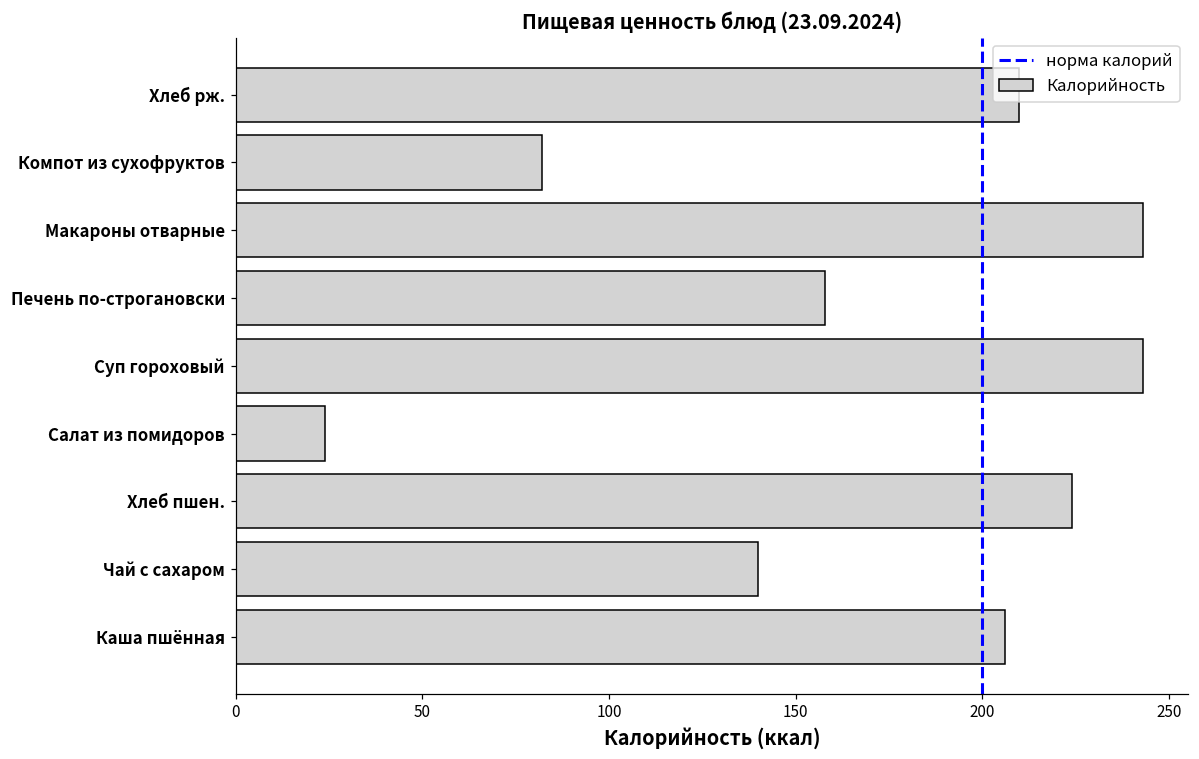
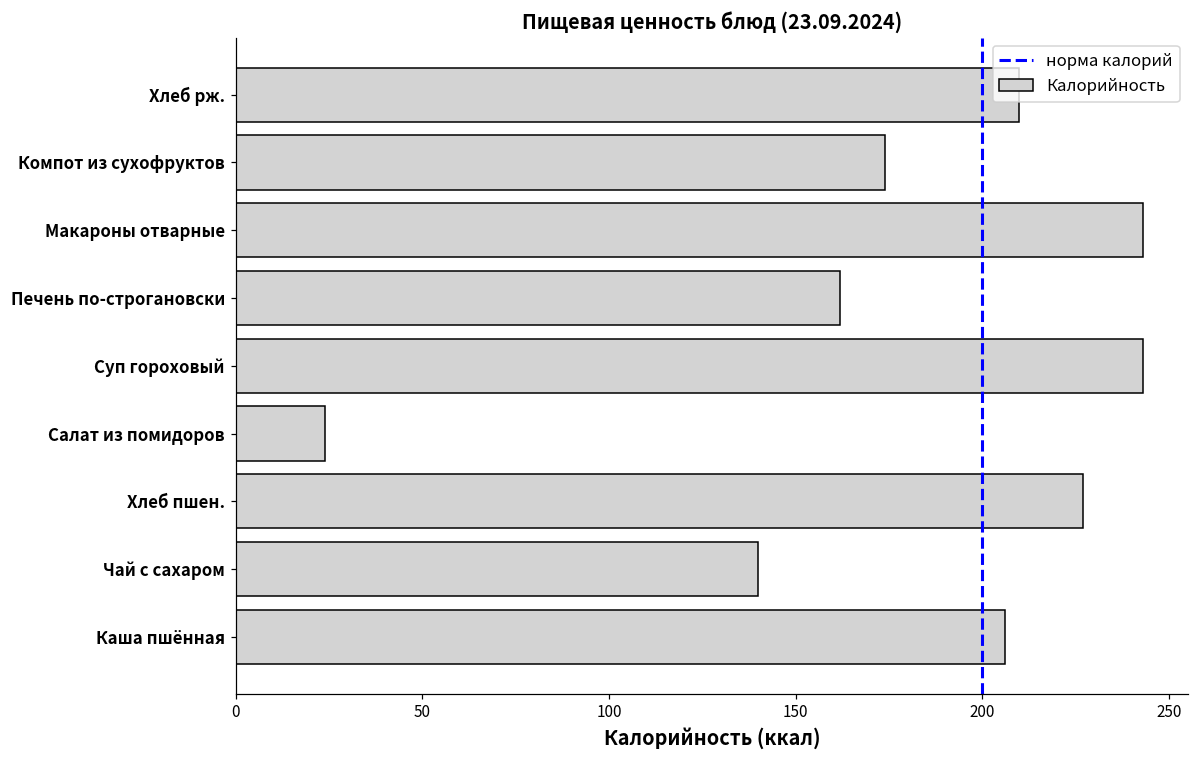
  {
-   "Компот из сухофруктов": 82,
+   "Компот из сухофруктов": 174,
    "Макароны отварные": 243,
-   "Печень по-строгановски": 158,
+   "Печень по-строгановски": 162,
    "Суп гороховый": 243,
    "Салат из помидоров": 24,
-   "Хлеб пшен.": 224,
+   "Хлеб пшен.": 227,
    "Чай с сахаром": 140,
    "Каша пшённая": 206
  }
